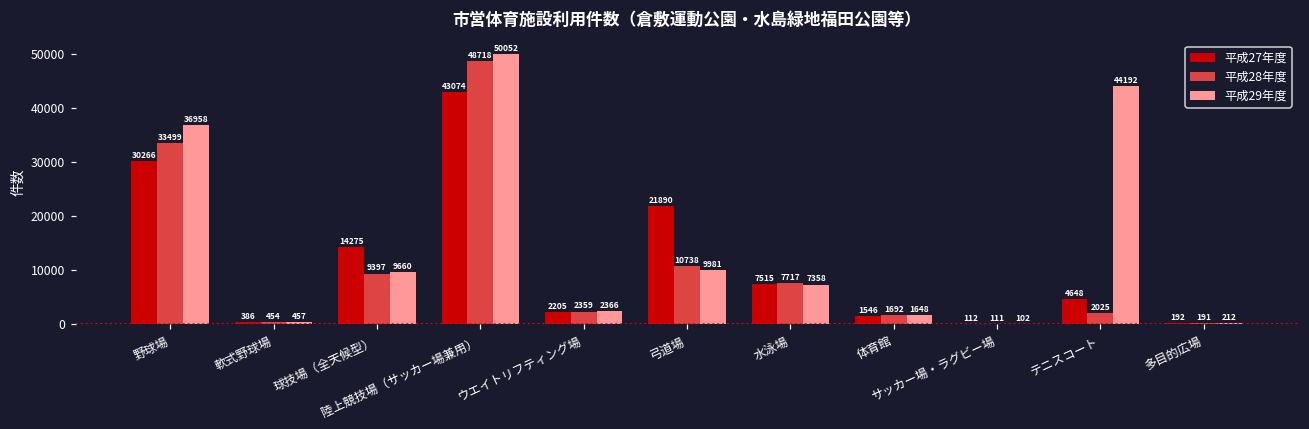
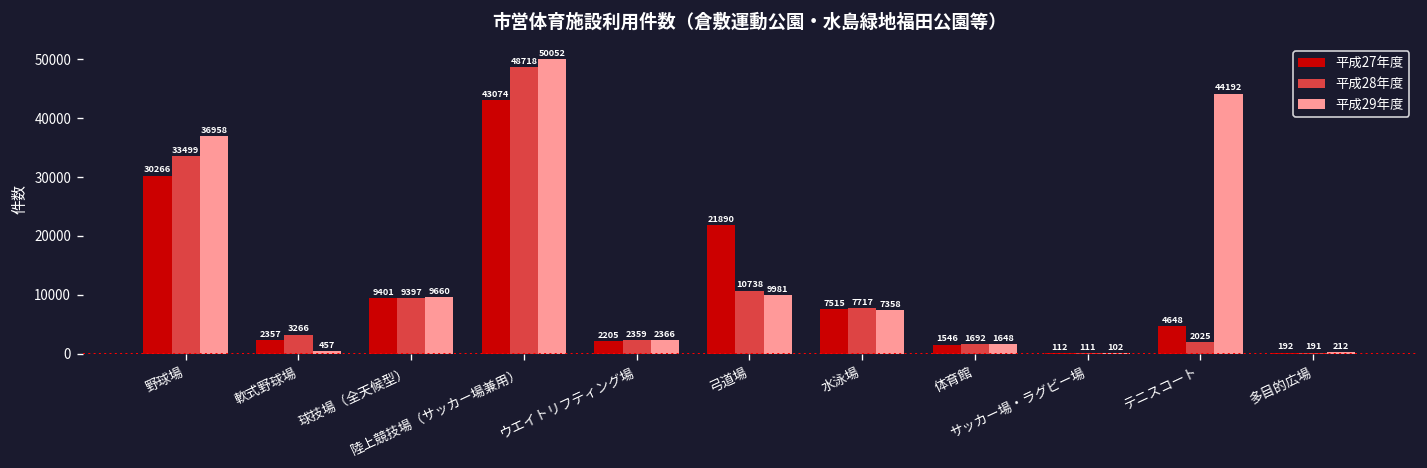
  {
    "平成27年度": {
      "野球場": 30266,
-     "軟式野球場": 386,
-     "球技場（全天候型）": 14275,
+     "軟式野球場": 2357,
+     "球技場（全天候型）": 9401,
      "陸上競技場（サッカー場兼用）": 43074,
      "ウエイトリフティング場": 2205,
      "弓道場": 21890,
      "水泳場": 7515,
      "体育館": 1546,
      "サッカー場・ラグビー場": 112,
      "テニスコート": 4648,
      "多目的広場": 192
    },
    "平成28年度": {
      "野球場": 33499,
-     "軟式野球場": 454,
+     "軟式野球場": 3266,
      "球技場（全天候型）": 9397,
      "陸上競技場（サッカー場兼用）": 48718,
      "ウエイトリフティング場": 2359,
      "弓道場": 10738,
      "水泳場": 7717,
      "体育館": 1692,
      "サッカー場・ラグビー場": 111,
      "テニスコート": 2025,
      "多目的広場": 191
    },
    "平成29年度": {
      "野球場": 36958,
      "軟式野球場": 457,
      "球技場（全天候型）": 9660,
      "陸上競技場（サッカー場兼用）": 50052,
      "ウエイトリフティング場": 2366,
      "弓道場": 9981,
      "水泳場": 7358,
      "体育館": 1648,
      "サッカー場・ラグビー場": 102,
      "テニスコート": 44192,
      "多目的広場": 212
    }
  }
